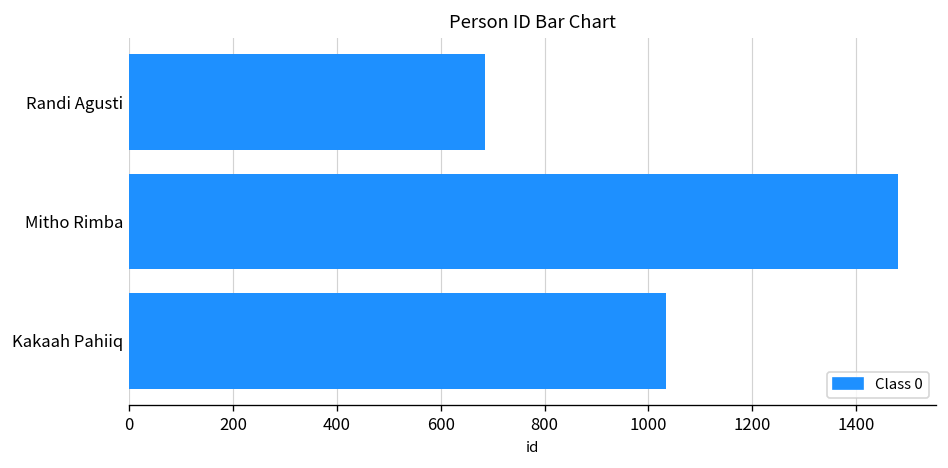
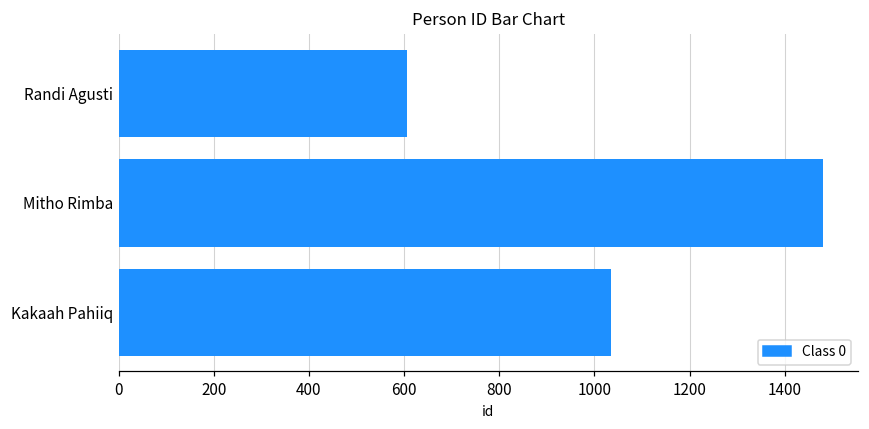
  {
-   "Randi Agusti": 690,
+   "Randi Agusti": 610,
    "Mitho Rimba": 1480,
    "Kakaah Pahiiq": 1030
  }
